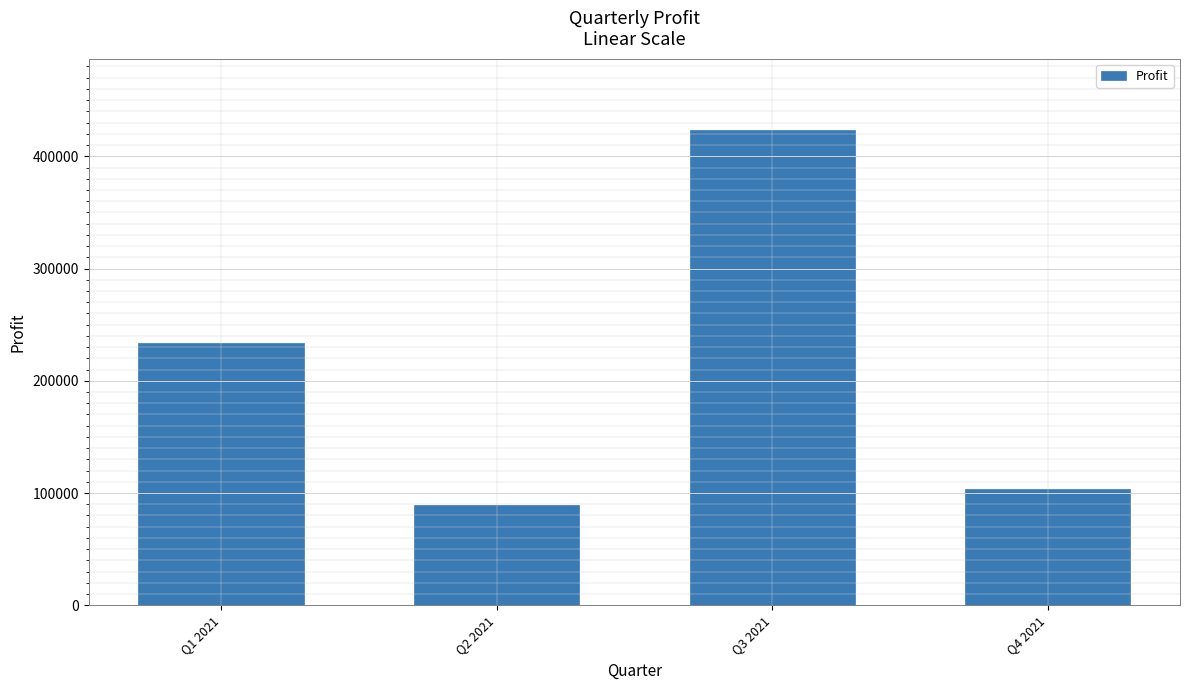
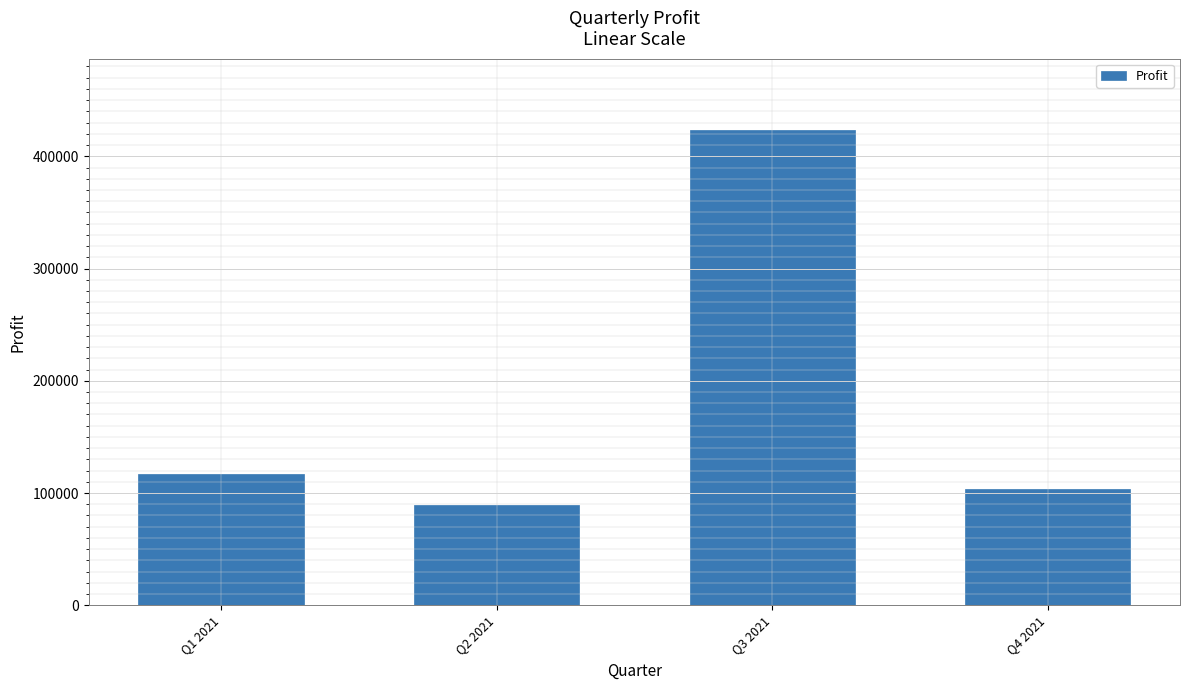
  {
-   "Q1 2021": 234000,
+   "Q1 2021": 117000,
    "Q2 2021": 89000,
    "Q3 2021": 423000,
    "Q4 2021": 103000
  }
